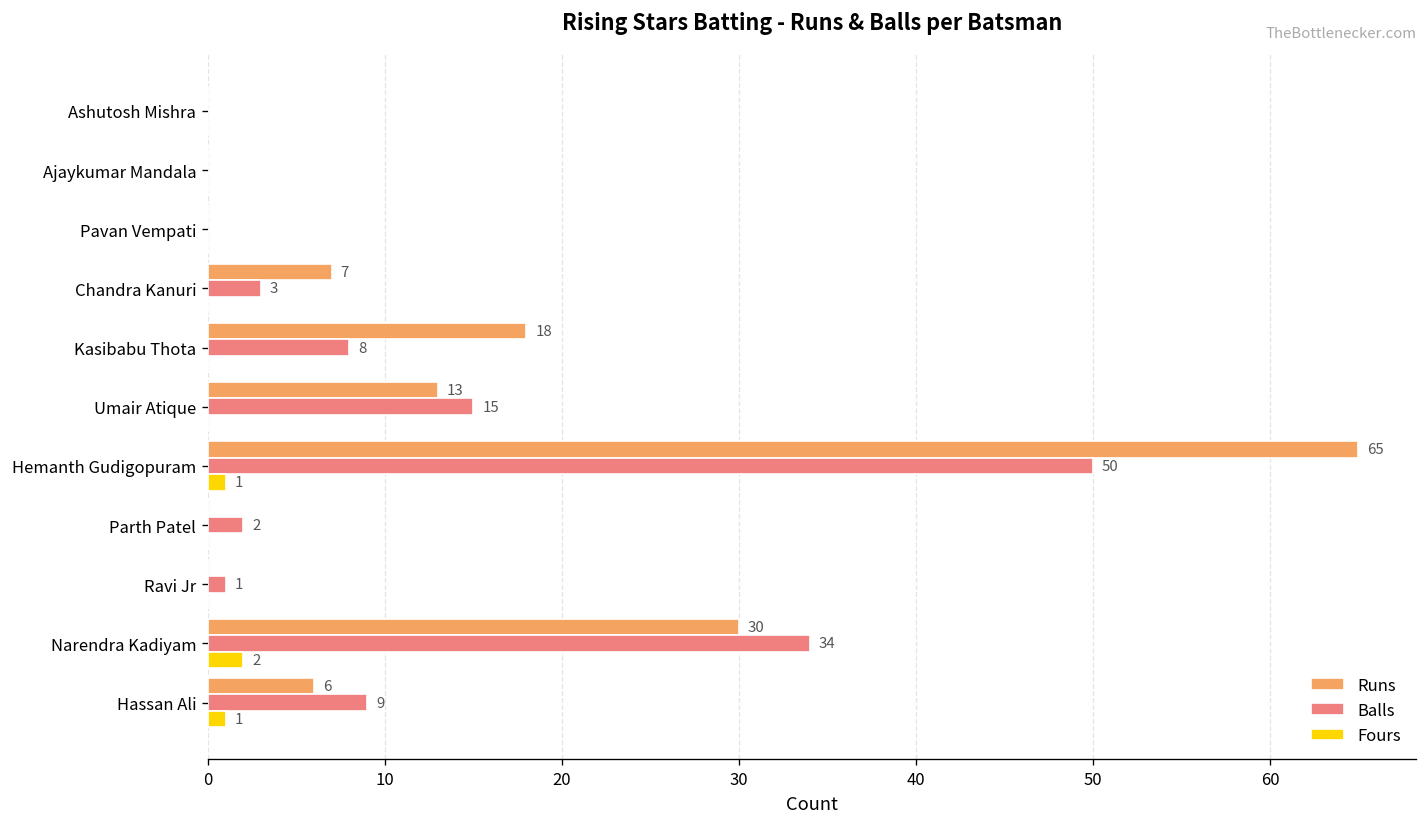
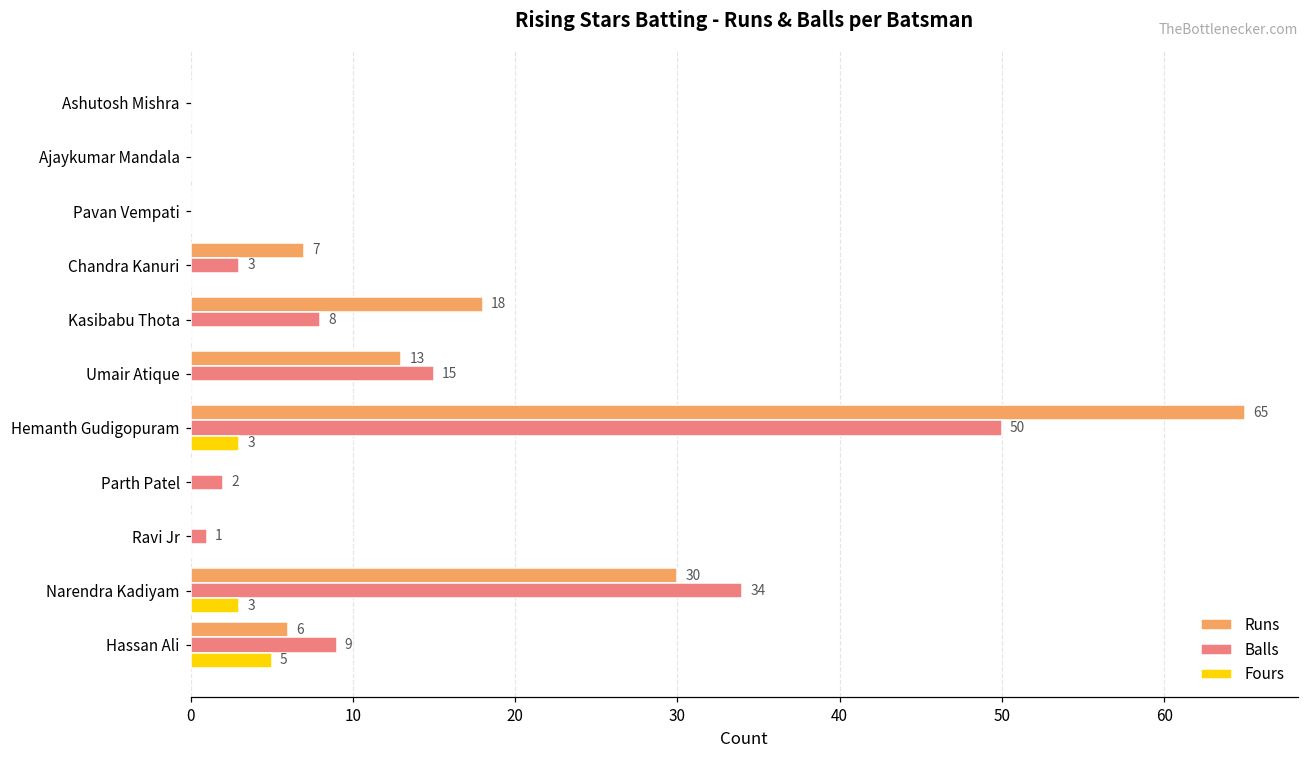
  {
    "Fours": {
-     "Hemanth Gudigopuram": 1,
-     "Narendra Kadiyam": 2,
-     "Hassan Ali": 1
+     "Hemanth Gudigopuram": 3,
+     "Narendra Kadiyam": 3,
+     "Hassan Ali": 5
    }
  }
